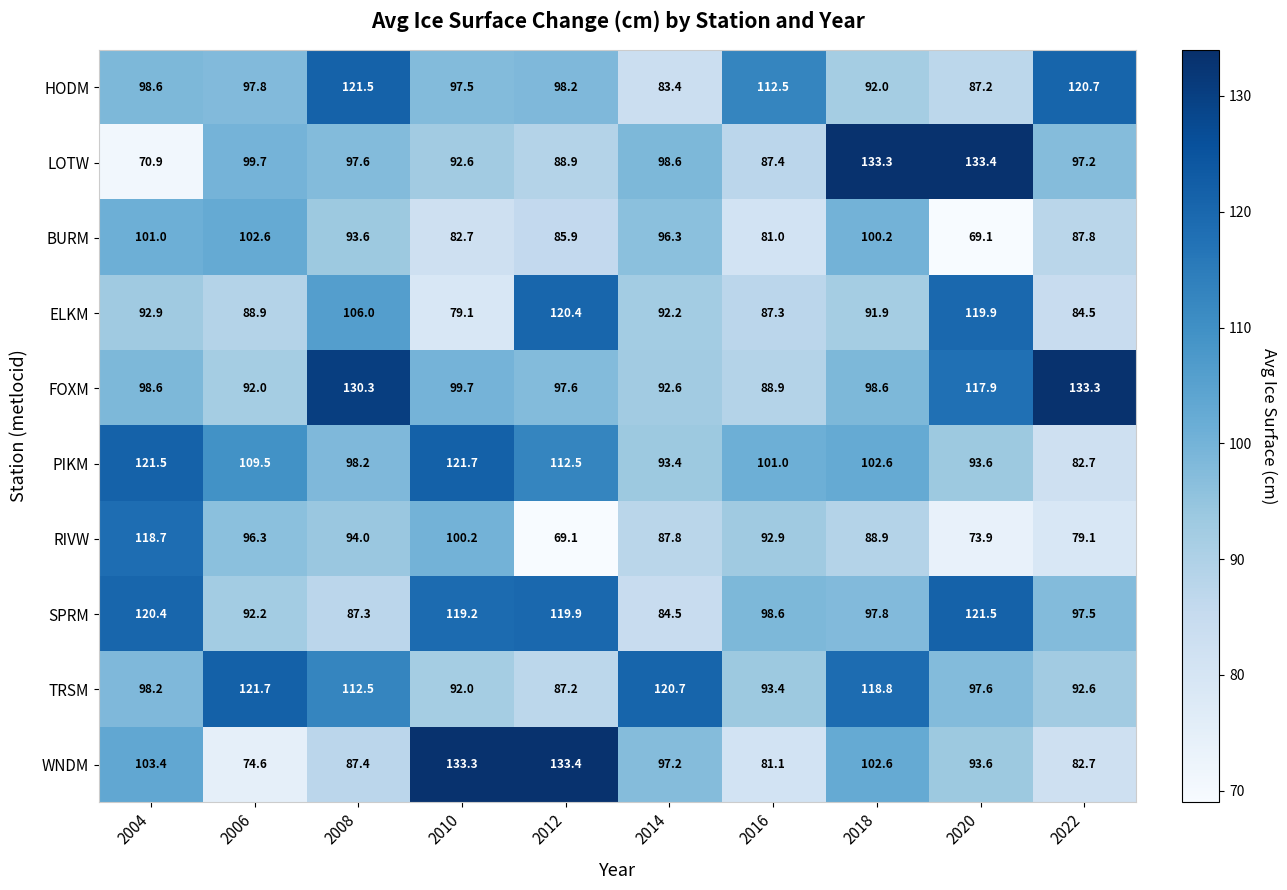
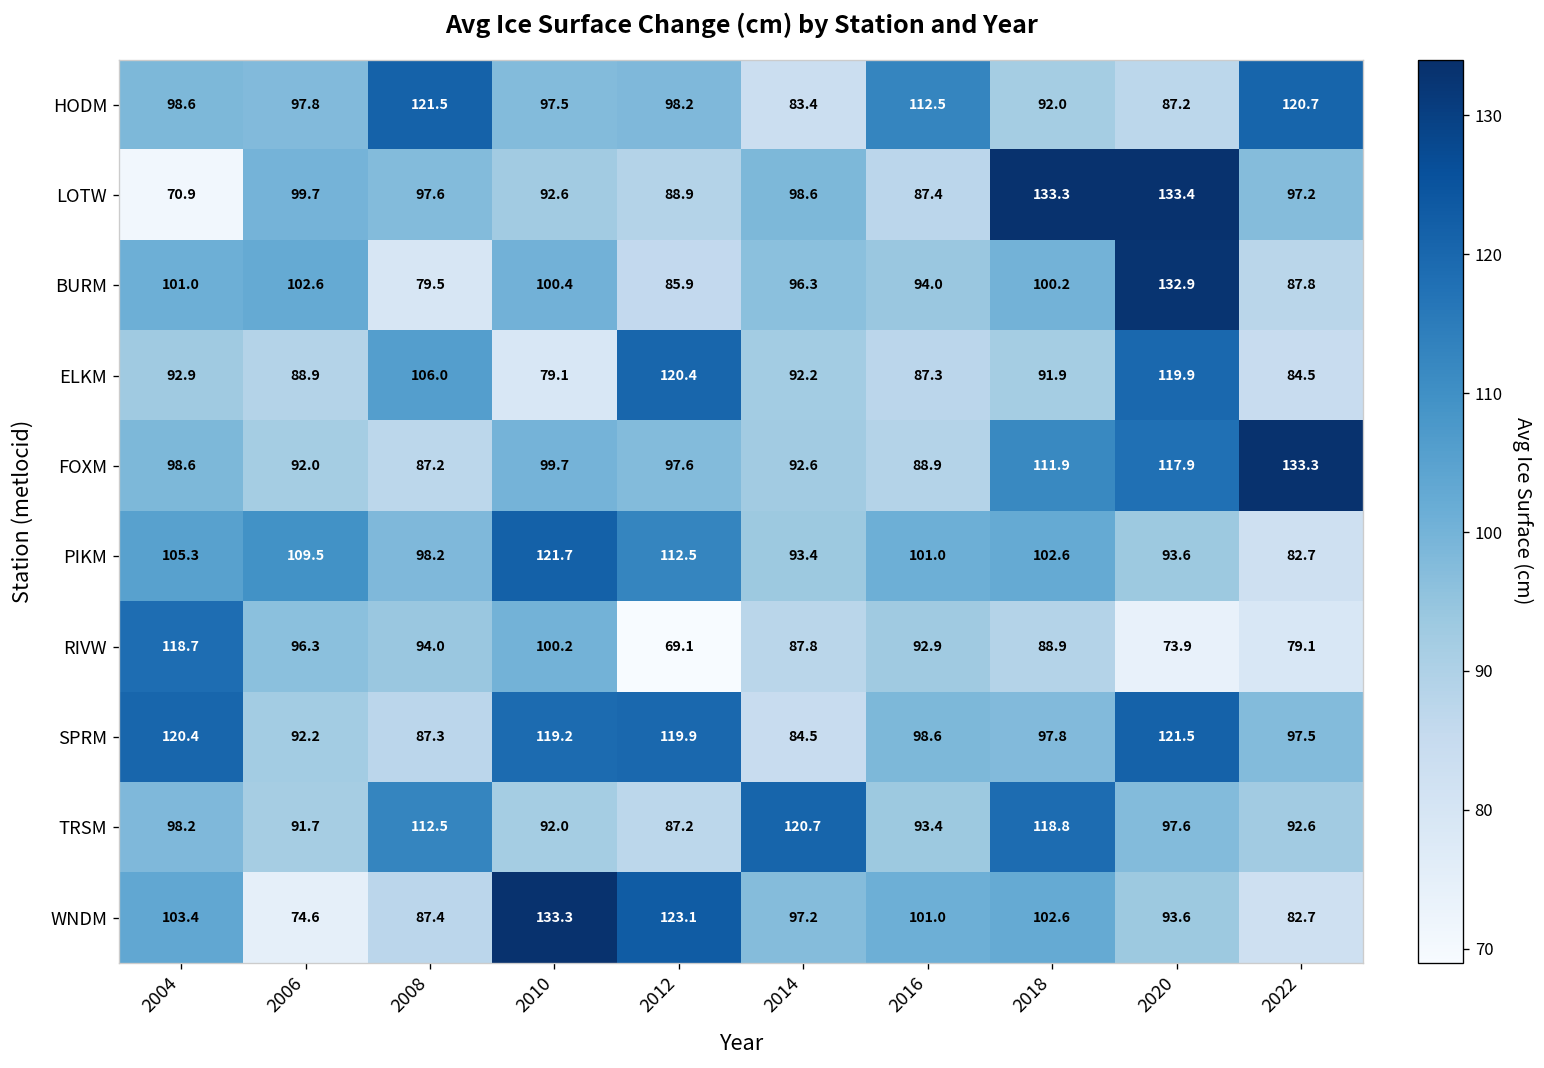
  {
    "HODM": {
      "2004": 98.6,
      "2006": 97.8,
      "2008": 121.5,
      "2010": 97.5,
      "2012": 98.2,
      "2014": 83.4,
      "2016": 112.5,
      "2018": 92.0,
      "2020": 87.2,
      "2022": 120.7
    },
    "LOTW": {
      "2004": 70.9,
      "2006": 99.7,
      "2008": 97.6,
      "2010": 92.6,
      "2012": 88.9,
      "2014": 98.6,
      "2016": 87.4,
      "2018": 133.3,
      "2020": 133.4,
      "2022": 97.2
    },
    "BURM": {
      "2004": 101.0,
      "2006": 102.6,
-     "2008": 93.6,
-     "2010": 82.7,
+     "2008": 79.5,
+     "2010": 100.4,
      "2012": 85.9,
      "2014": 96.3,
-     "2016": 81.0,
+     "2016": 94.0,
      "2018": 100.2,
-     "2020": 69.1,
+     "2020": 132.9,
      "2022": 87.8
    },
    "ELKM": {
      "2004": 92.9,
      "2006": 88.9,
      "2008": 106.0,
      "2010": 79.1,
      "2012": 120.4,
      "2014": 92.2,
      "2016": 87.3,
      "2018": 91.9,
      "2020": 119.9,
      "2022": 84.5
    },
    "FOXM": {
      "2004": 98.6,
      "2006": 92.0,
-     "2008": 130.3,
+     "2008": 87.2,
      "2010": 99.7,
      "2012": 97.6,
      "2014": 92.6,
      "2016": 88.9,
-     "2018": 98.6,
+     "2018": 111.9,
      "2020": 117.9,
      "2022": 133.3
    },
    "PIKM": {
-     "2004": 121.5,
+     "2004": 105.3,
      "2006": 109.5,
      "2008": 98.2,
      "2010": 121.7,
      "2012": 112.5,
      "2014": 93.4,
      "2016": 101.0,
      "2018": 102.6,
      "2020": 93.6,
      "2022": 82.7
    },
    "RIVW": {
      "2004": 118.7,
      "2006": 96.3,
      "2008": 94.0,
      "2010": 100.2,
      "2012": 69.1,
      "2014": 87.8,
      "2016": 92.9,
      "2018": 88.9,
      "2020": 73.9,
      "2022": 79.1
    },
    "SPRM": {
      "2004": 120.4,
      "2006": 92.2,
      "2008": 87.3,
      "2010": 119.2,
      "2012": 119.9,
      "2014": 84.5,
      "2016": 98.6,
      "2018": 97.8,
      "2020": 121.5,
      "2022": 97.5
    },
    "TRSM": {
      "2004": 98.2,
-     "2006": 121.7,
+     "2006": 91.7,
      "2008": 112.5,
      "2010": 92.0,
      "2012": 87.2,
      "2014": 120.7,
      "2016": 93.4,
      "2018": 118.8,
      "2020": 97.6,
      "2022": 92.6
    },
    "WNDM": {
      "2004": 103.4,
      "2006": 74.6,
      "2008": 87.4,
      "2010": 133.3,
-     "2012": 133.4,
+     "2012": 123.1,
      "2014": 97.2,
-     "2016": 81.1,
+     "2016": 101.0,
      "2018": 102.6,
      "2020": 93.6,
      "2022": 82.7
    }
  }
